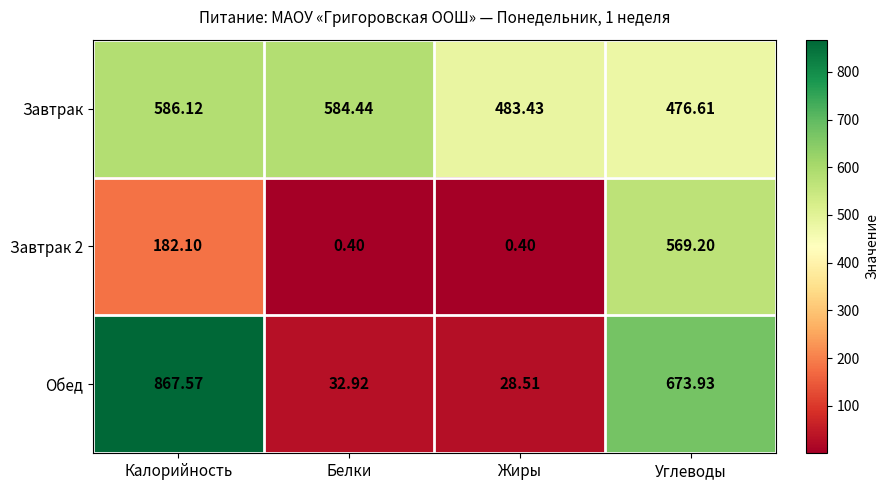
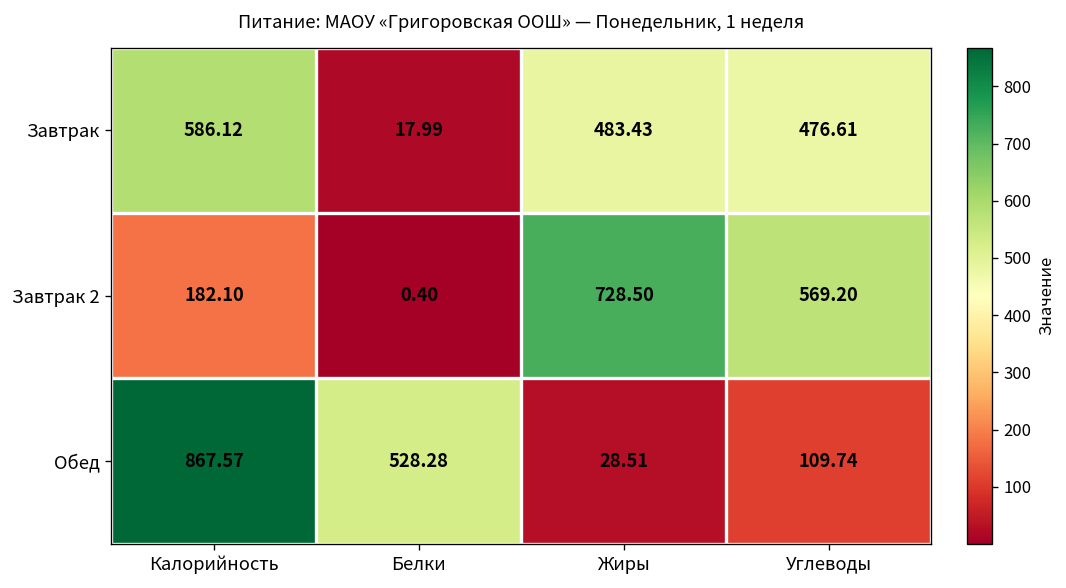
  {
    "Завтрак": {
      "Калорийность": 586.12,
-     "Белки": 584.44,
+     "Белки": 17.99,
      "Жиры": 483.43,
      "Углеводы": 476.61
    },
    "Завтрак 2": {
      "Калорийность": 182.10,
      "Белки": 0.40,
-     "Жиры": 0.40,
+     "Жиры": 728.50,
      "Углеводы": 569.20
    },
    "Обед": {
      "Калорийность": 867.57,
-     "Белки": 32.92,
+     "Белки": 528.28,
      "Жиры": 28.51,
-     "Углеводы": 673.93
+     "Углеводы": 109.74
    }
  }
